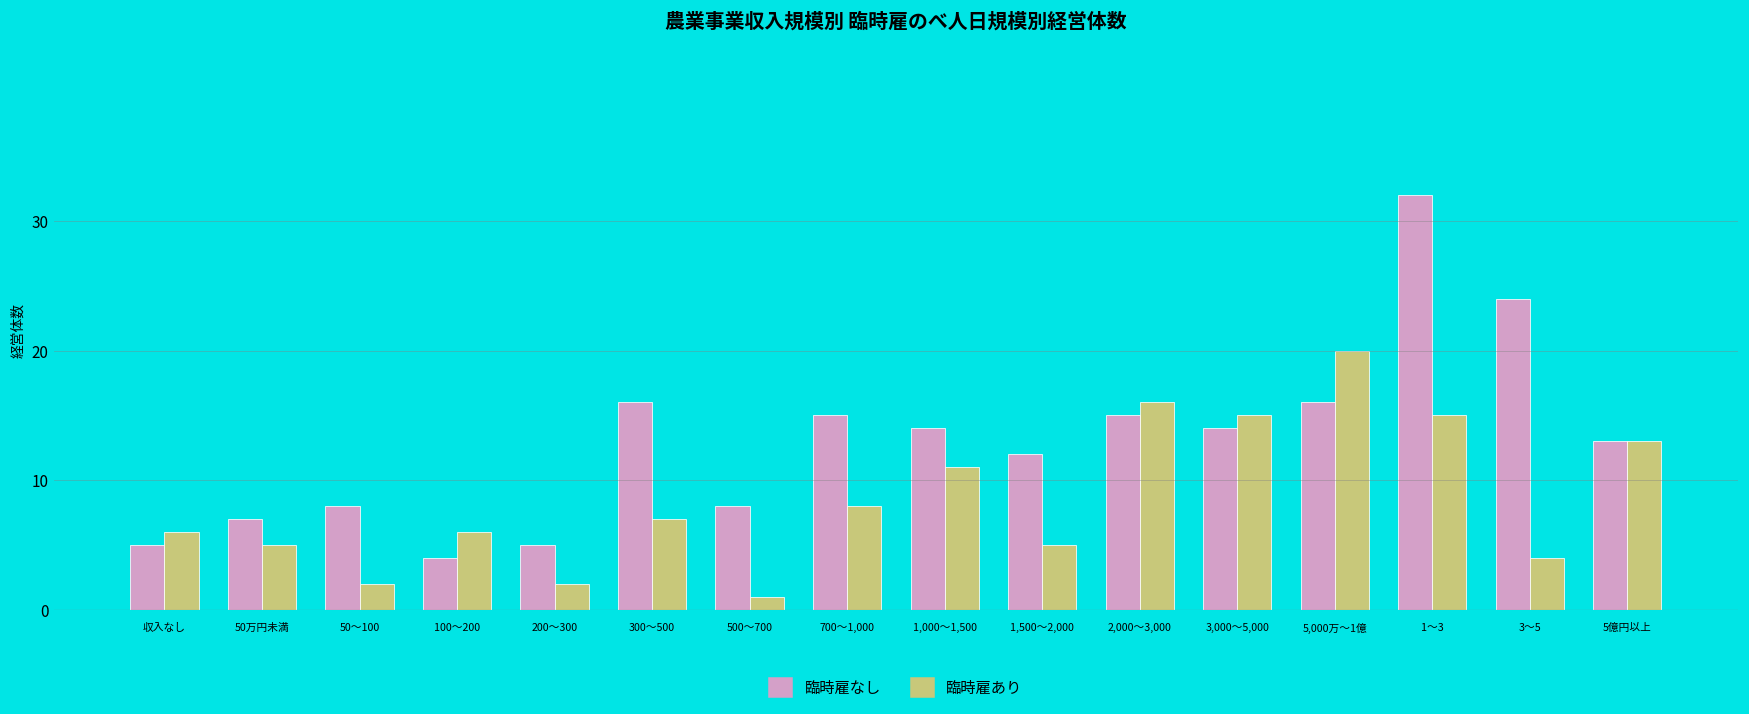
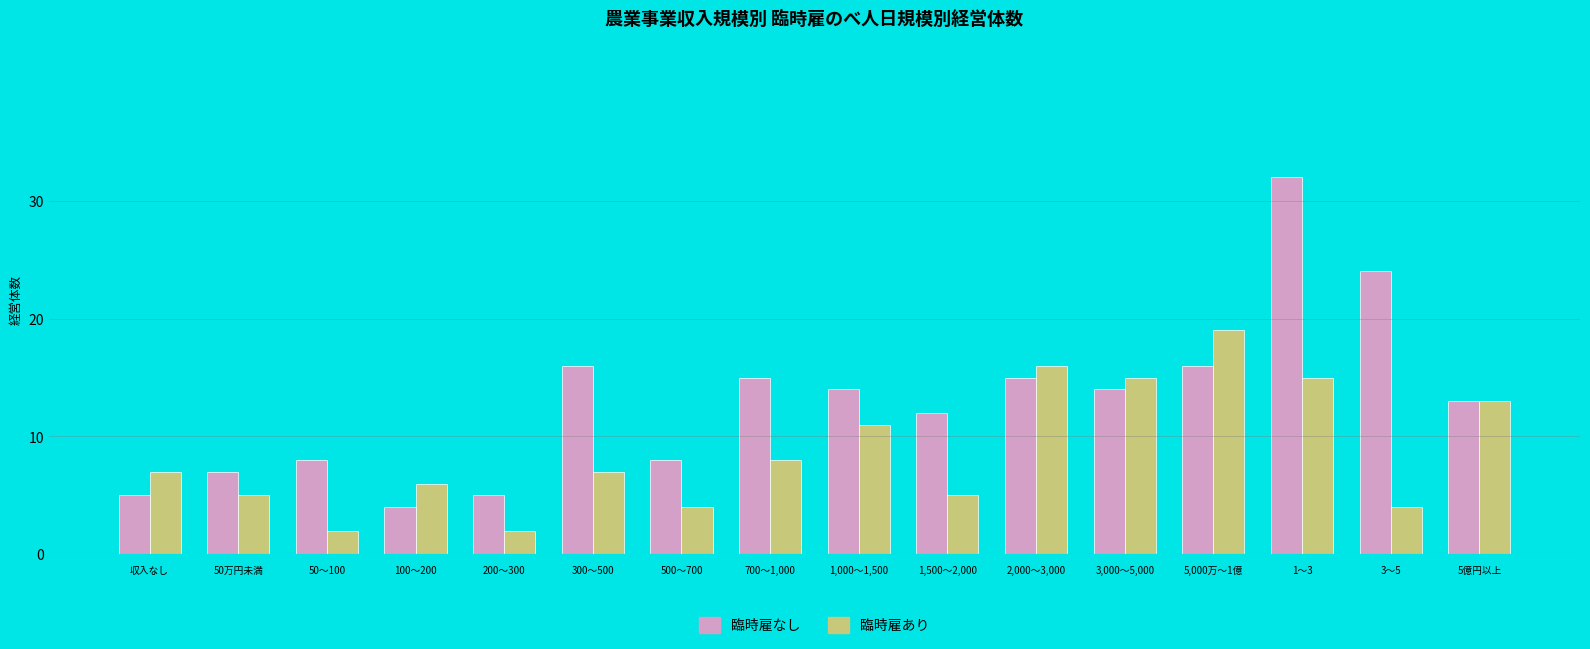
  {
    "臨時雇なし": {
      "収入なし": 5,
      "50万円未満": 7,
      "50～100": 8,
      "100～200": 4,
      "200～300": 5,
      "300～500": 16,
      "500～700": 8,
      "700～1,000": 15,
      "1,000～1,500": 14,
      "1,500～2,000": 12,
      "2,000～3,000": 15,
      "3,000～5,000": 14,
      "5,000万～1億": 16,
      "1～3": 32,
      "3～5": 24,
      "5億円以上": 13
    },
    "臨時雇あり": {
-     "収入なし": 6,
+     "収入なし": 7,
      "50万円未満": 5,
      "50～100": 2,
      "100～200": 6,
      "200～300": 2,
      "300～500": 7,
-     "500～700": 1,
+     "500～700": 4,
      "700～1,000": 8,
      "1,000～1,500": 11,
      "1,500～2,000": 5,
      "2,000～3,000": 16,
      "3,000～5,000": 15,
-     "5,000万～1億": 20,
+     "5,000万～1億": 19,
      "1～3": 15,
      "3～5": 4,
      "5億円以上": 13
    }
  }
